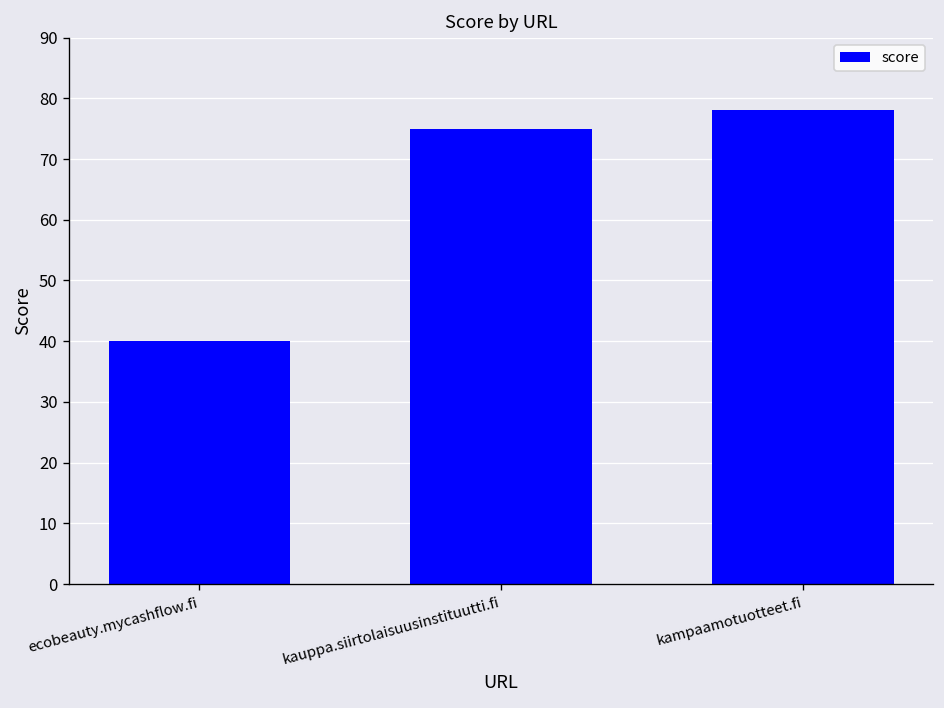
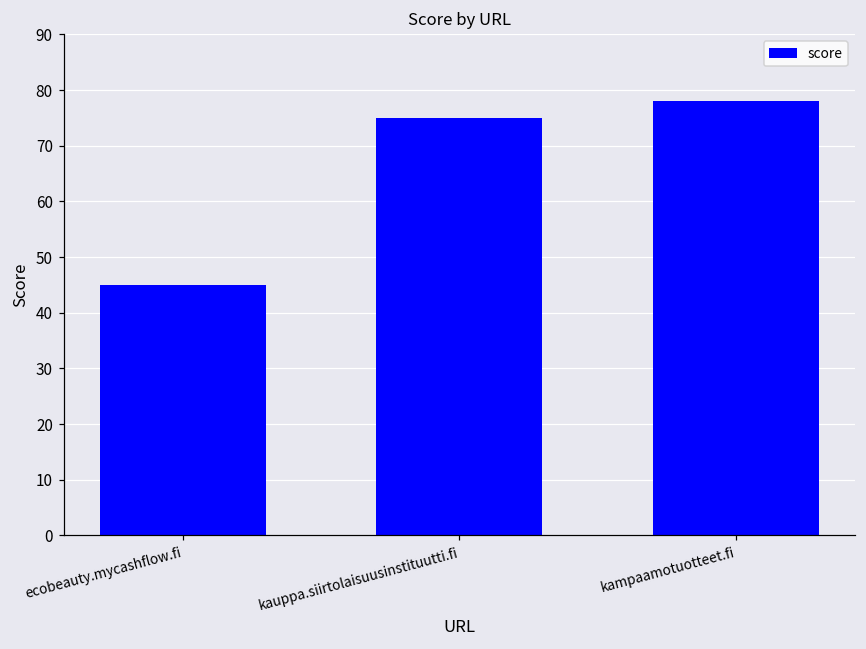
  {
-   "ecobeauty.mycashflow.fi": 40,
+   "ecobeauty.mycashflow.fi": 45,
    "kauppa.siirtolaisuusinstituutti.fi": 75,
    "kampaamotuotteet.fi": 78
  }
